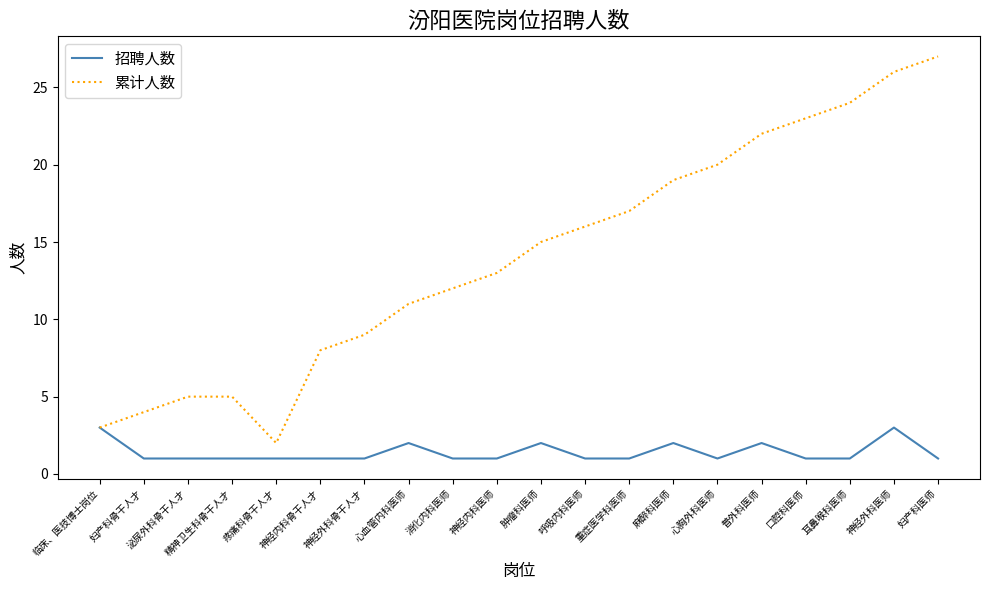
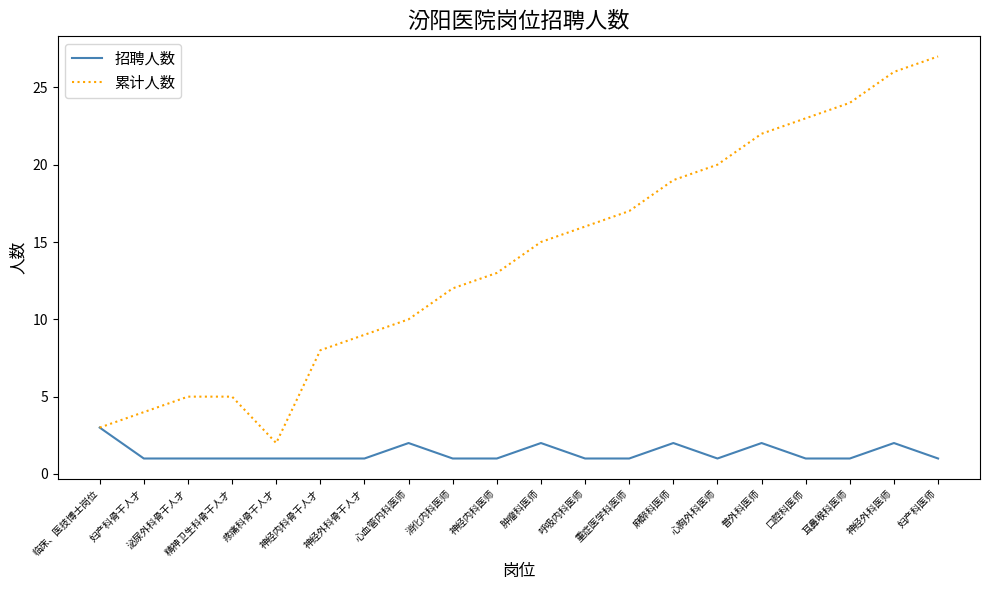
  {
    "招聘人数": {
      "妇产科骨干人才": 1,
      "泌尿外科骨干人才": 1,
      "精神卫生科骨干人才": 1,
      "疼痛科骨干人才": 1,
      "神经内科骨干人才": 1,
      "神经外科骨干人才": 1,
      "心血管内科医师": 2,
      "消化内科医师": 1,
      "神经内科医师": 1,
      "肿瘤科医师": 2,
      "呼吸内科医师": 1,
      "重症医学科医师": 1,
      "麻醉科医师": 2,
      "心胸外科医师": 1,
      "普外科医师": 2,
      "口腔科医师": 1,
      "耳鼻喉科医师": 1,
-     "神经外科医师": 3,
+     "神经外科医师": 2,
      "妇产科医师": 1
    },
    "累计人数": {
      "妇产科骨干人才": 4,
      "泌尿外科骨干人才": 5,
      "精神卫生科骨干人才": 5,
      "疼痛科骨干人才": 2,
      "神经内科骨干人才": 8,
      "神经外科骨干人才": 9,
-     "心血管内科医师": 11,
+     "心血管内科医师": 10,
      "消化内科医师": 12,
      "神经内科医师": 13,
      "肿瘤科医师": 15,
      "呼吸内科医师": 16,
      "重症医学科医师": 17,
      "麻醉科医师": 19,
      "心胸外科医师": 20,
      "普外科医师": 22,
      "口腔科医师": 23,
      "耳鼻喉科医师": 24,
      "神经外科医师": 26,
      "妇产科医师": 27
    }
  }
